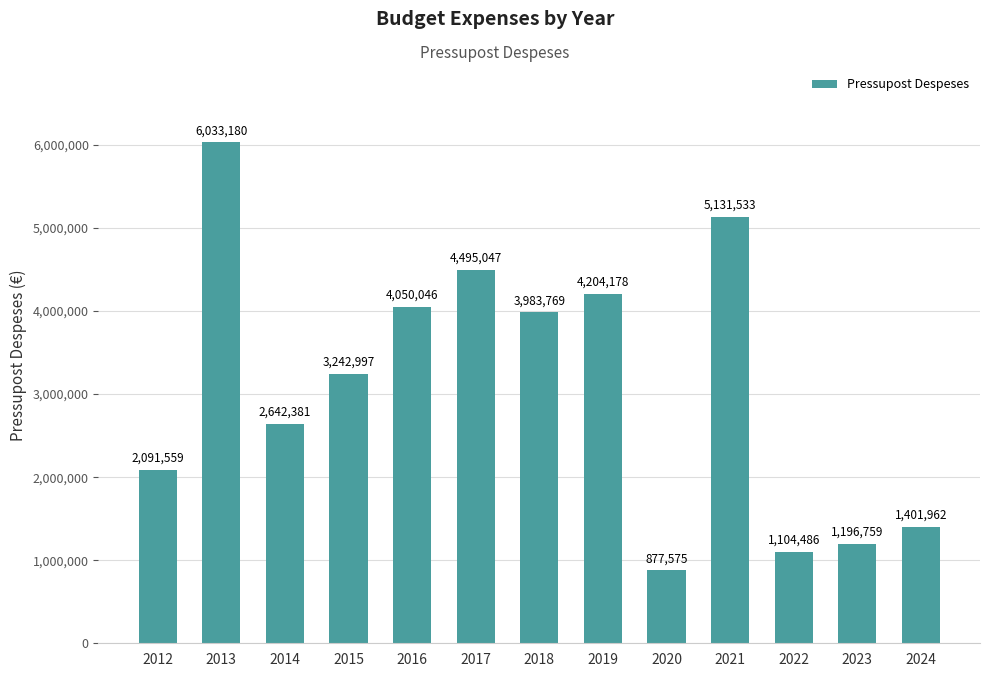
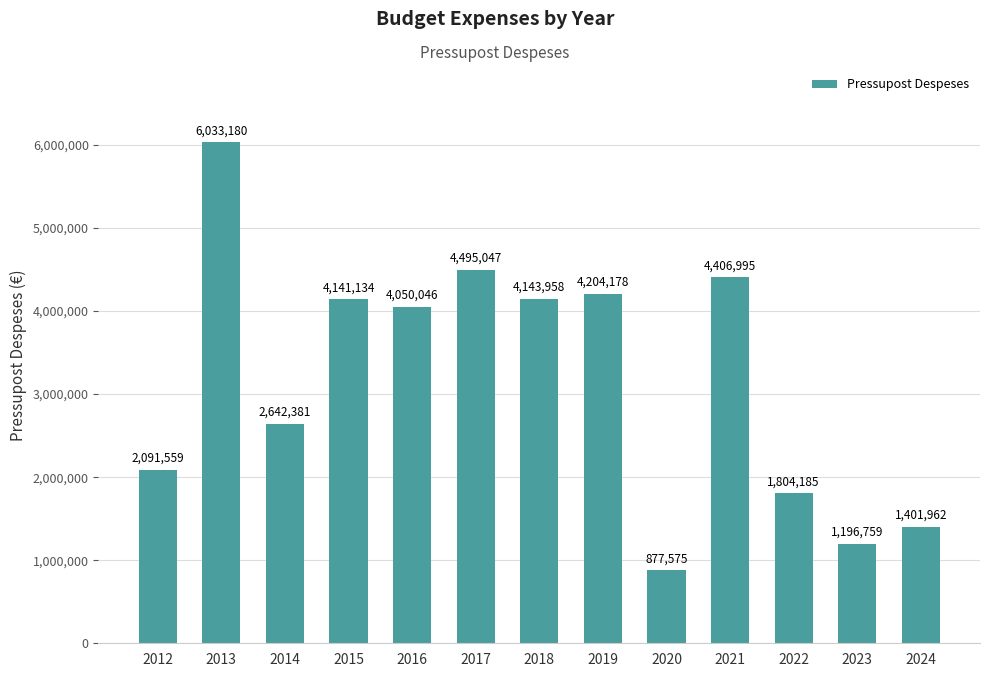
  {
    "2012": "2,091,559",
    "2013": "6,033,180",
    "2014": "2,642,381",
-   "2015": "3,242,997",
+   "2015": "4,141,134",
    "2016": "4,050,046",
    "2017": "4,495,047",
-   "2018": "3,983,769",
+   "2018": "4,143,958",
    "2019": "4,204,178",
    "2020": "877,575",
-   "2021": "5,131,533",
-   "2022": "1,104,486",
+   "2021": "4,406,995",
+   "2022": "1,804,185",
    "2023": "1,196,759",
    "2024": "1,401,962"
  }
